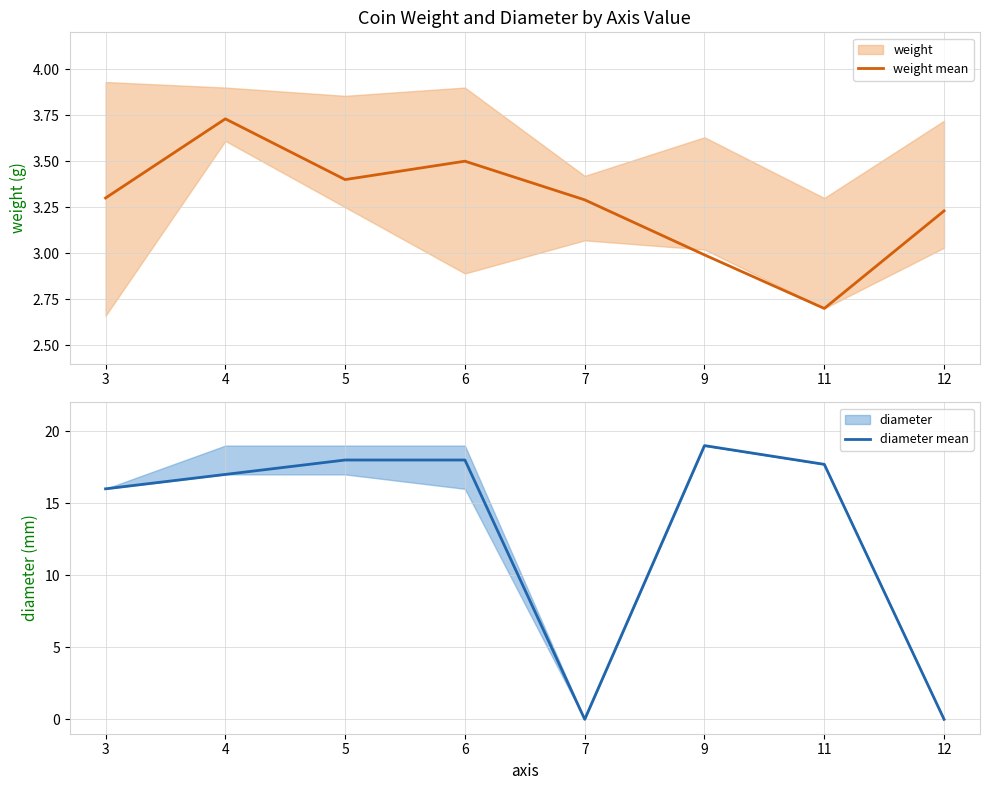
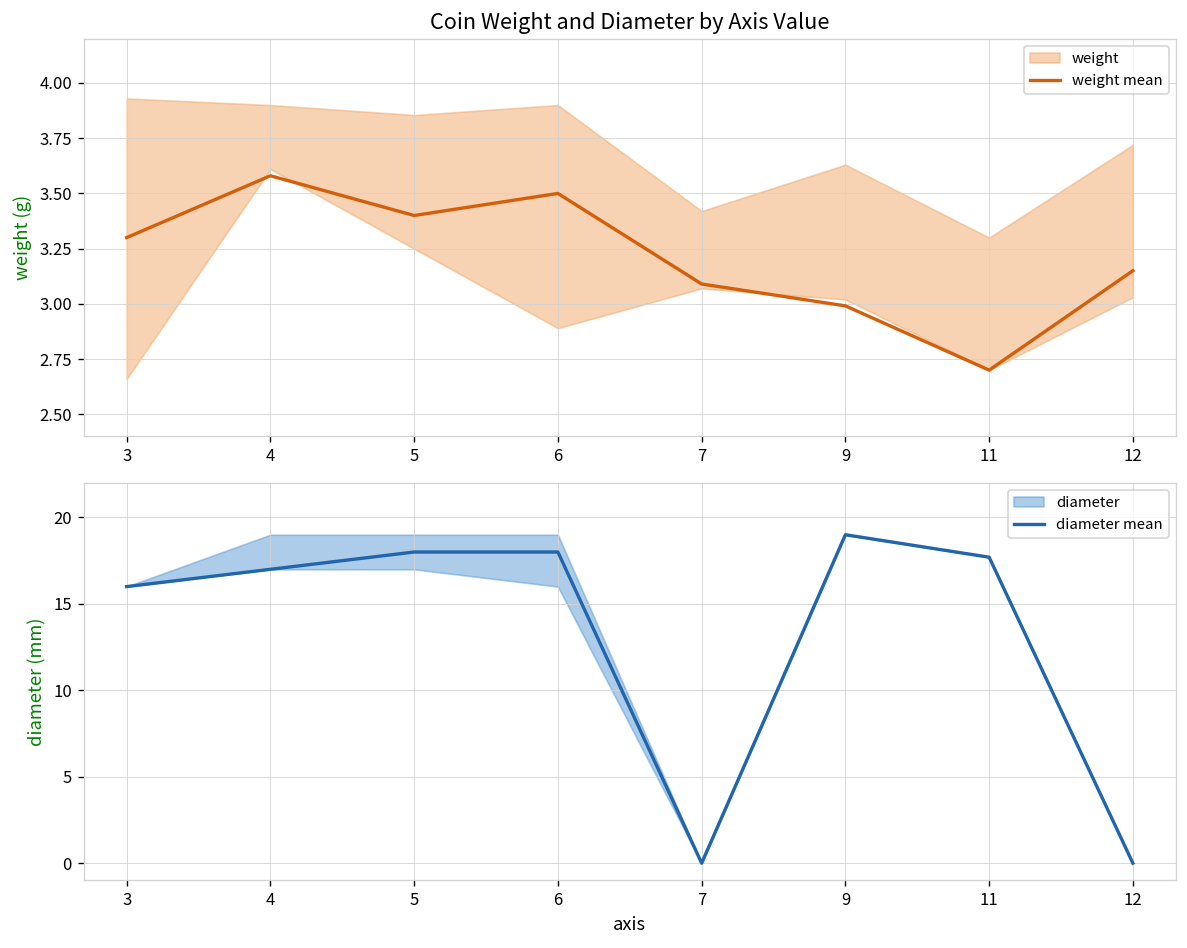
  {
    "Coin Weight and Diameter by Axis Value": {
      "weight mean": {
        "3": 3.30,
-       "4": 3.73,
+       "4": 3.58,
        "5": 3.40,
        "6": 3.50,
-       "7": 3.29,
+       "7": 3.09,
        "9": 2.99,
        "11": 2.70,
-       "12": 3.23
+       "12": 3.15
      }
    }
  }
